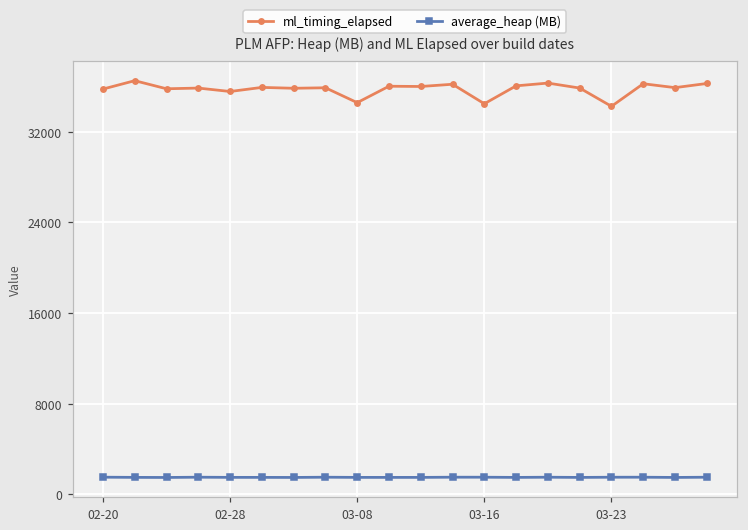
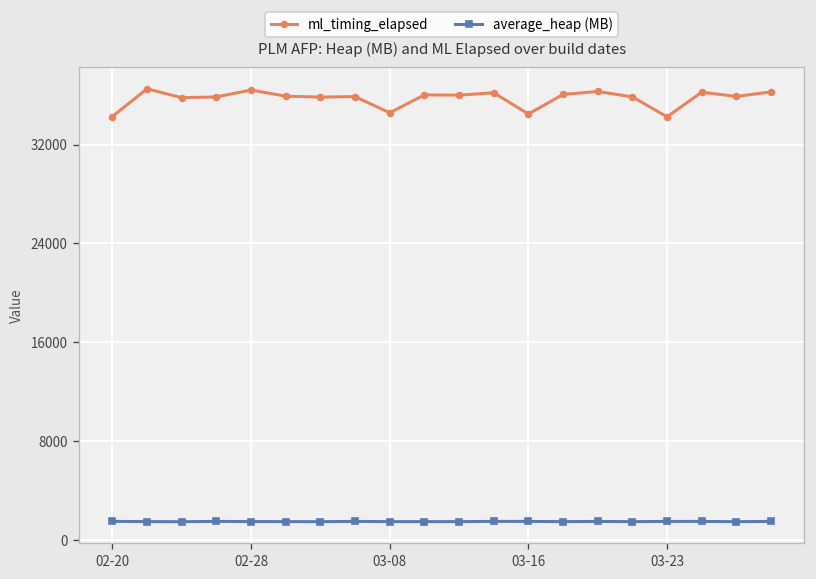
  {
    "ml_timing_elapsed": {
-     "02-20": 35800,
-     "02-28": 35500,
+     "02-20": 34300,
+     "02-28": 36400,
      "03-08": 34600,
      "03-16": 34500,
      "03-23": 34200
    },
    "average_heap (MB)": {
      "02-20": 1500,
      "02-28": 1500,
      "03-08": 1500,
      "03-16": 1500,
      "03-23": 1500
    }
  }
